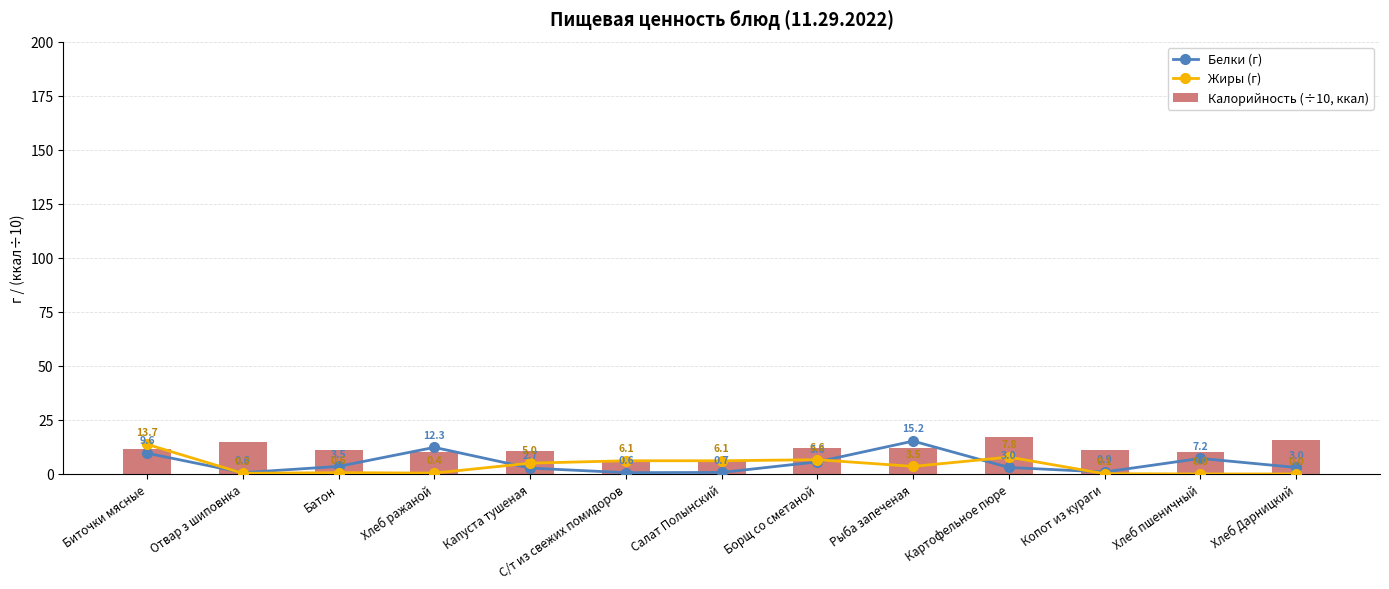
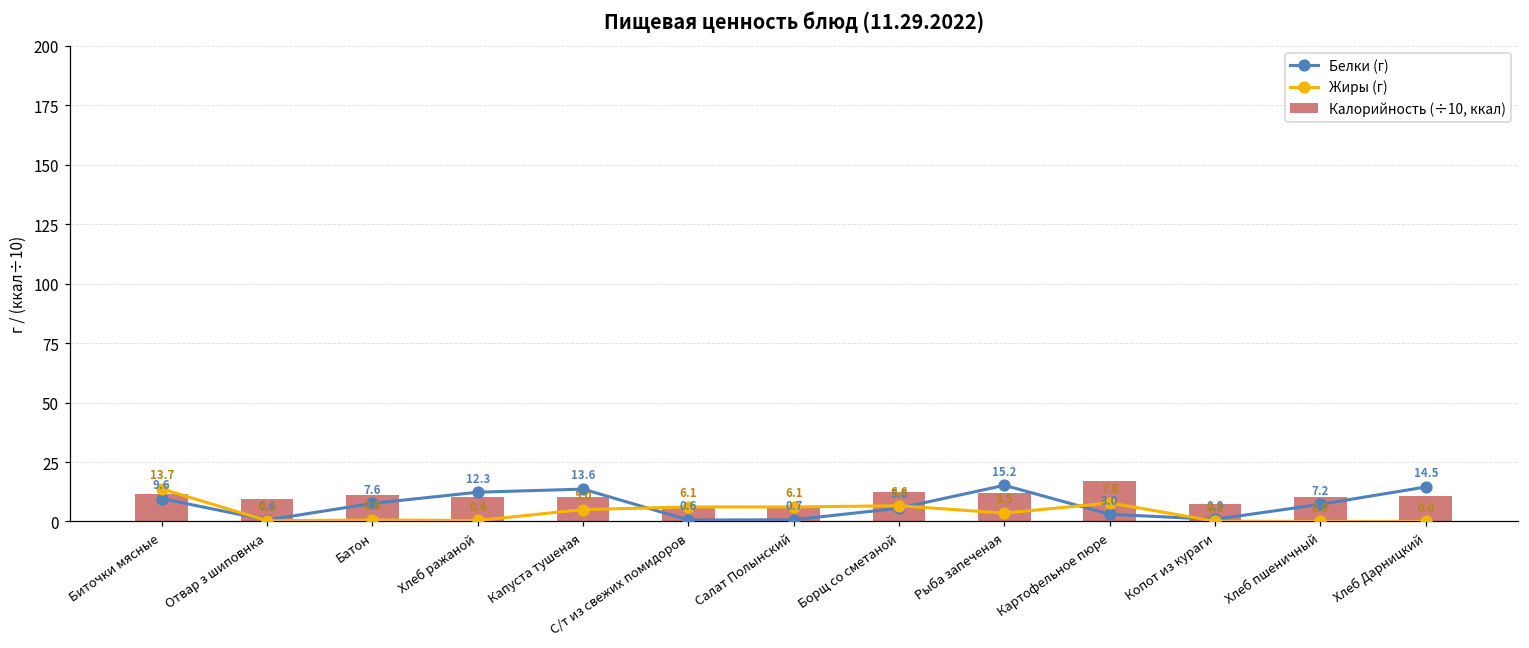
  {
    "Калорийность (÷10, ккал)": {
      "Биточки мясные": 11,
-     "Отвар з шиповнка": 15,
-     "Копот из кураги": 11,
-     "Хлеб Дарницкий": 16
+     "Отвар з шиповнка": 9,
+     "Копот из кураги": 7,
+     "Хлеб Дарницкий": 11
    },
    "Белки (г)": {
-     "Батон": 3.5,
+     "Батон": 7.6,
      "Хлеб ражаной": 12.3,
-     "Капуста тушеная": 2.7,
+     "Капуста тушеная": 13.6,
      "Рыба запеченая": 15.2,
      "Хлеб пшеничный": 7.2,
-     "Хлеб Дарницкий": 3.0
+     "Хлеб Дарницкий": 14.5
    },
    "Жиры (г)": {
      "Биточки мясные": 13.7,
      "Хлеб ражаной": 0.4,
      "С/т из свежих помидоров": 6.1,
      "Салат Полынский": 6.1,
      "Рыба запеченая": 3.5,
      "Картофельное пюре": 7.8
    }
  }
